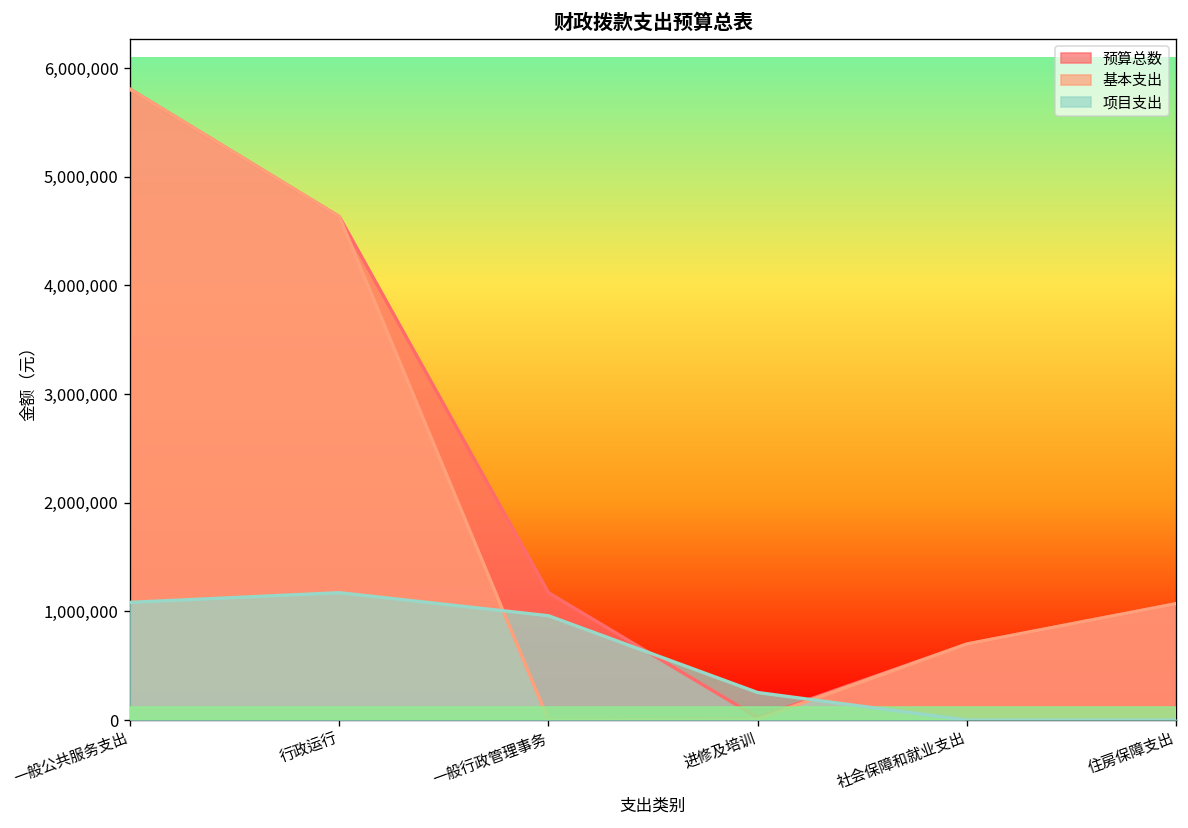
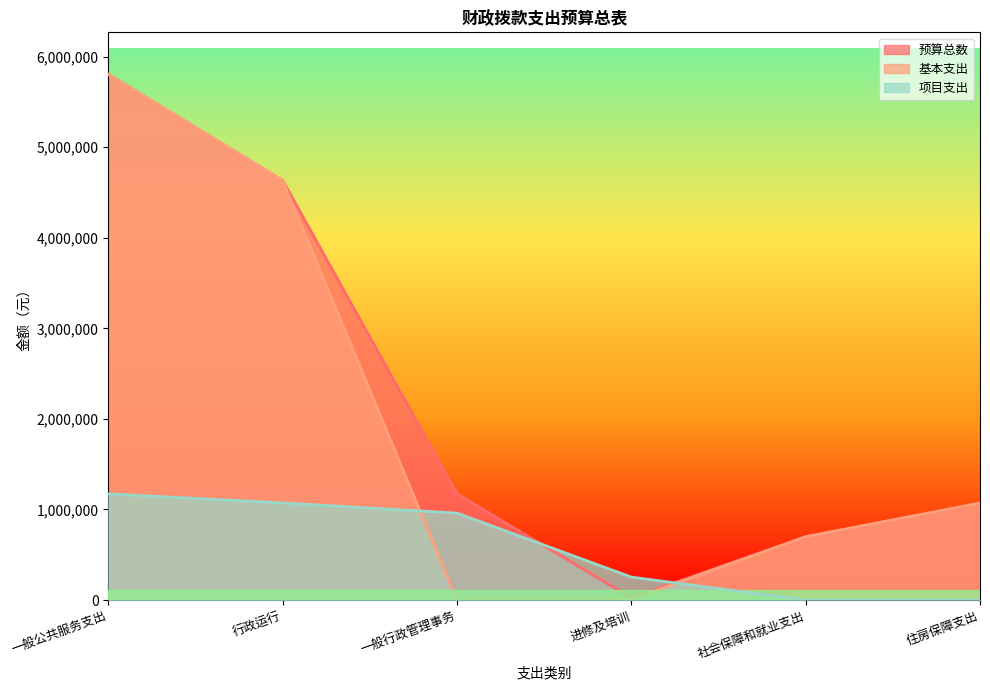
  {
    "项目支出": {
-     "一般公共服务支出": "1,100,000",
-     "行政运行": "1,200,000",
+     "一般公共服务支出": "1,200,000",
+     "行政运行": "1,100,000",
      "一般行政管理事务": "1,000,000",
      "进修及培训": "300,000"
    }
  }
